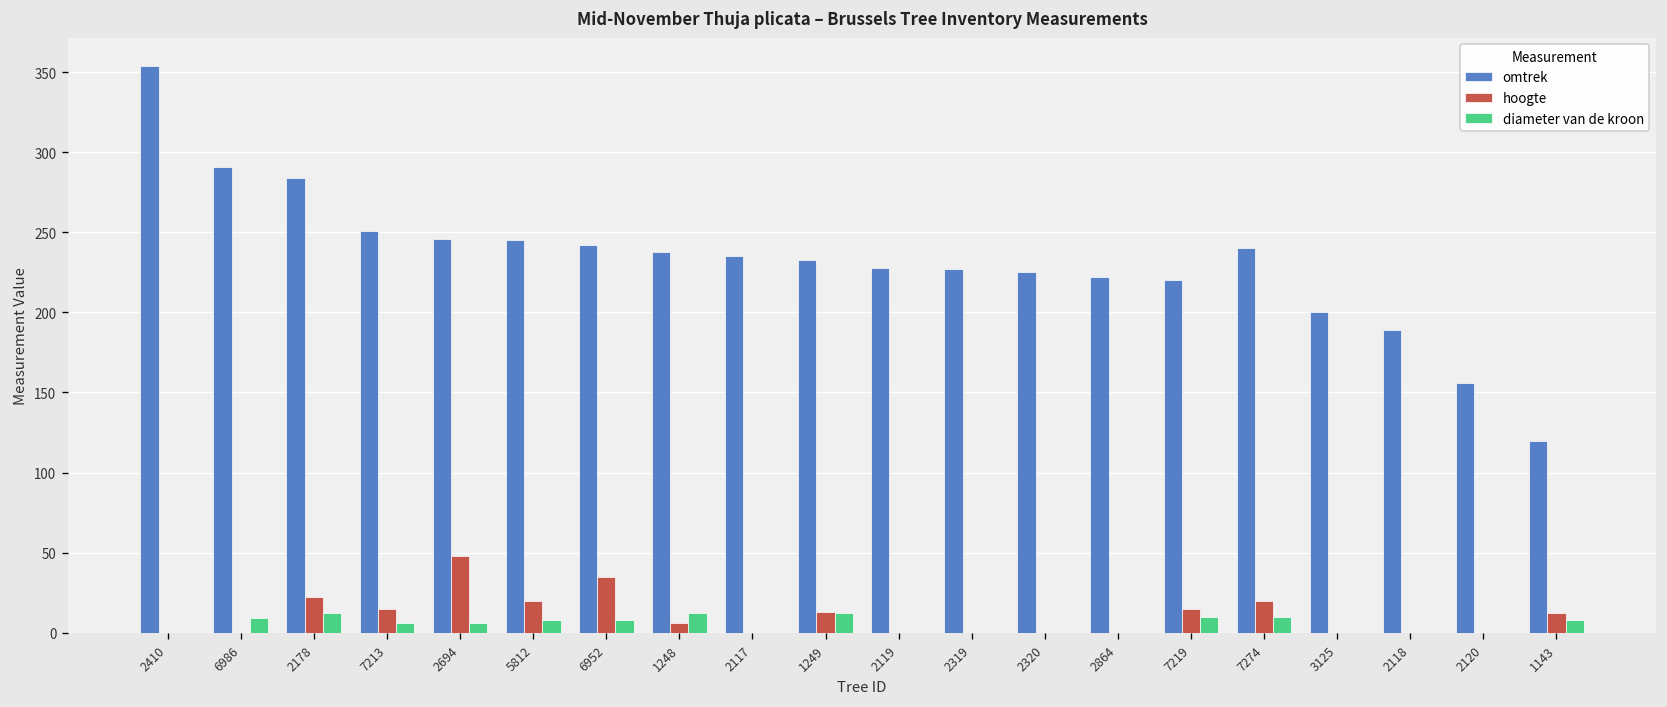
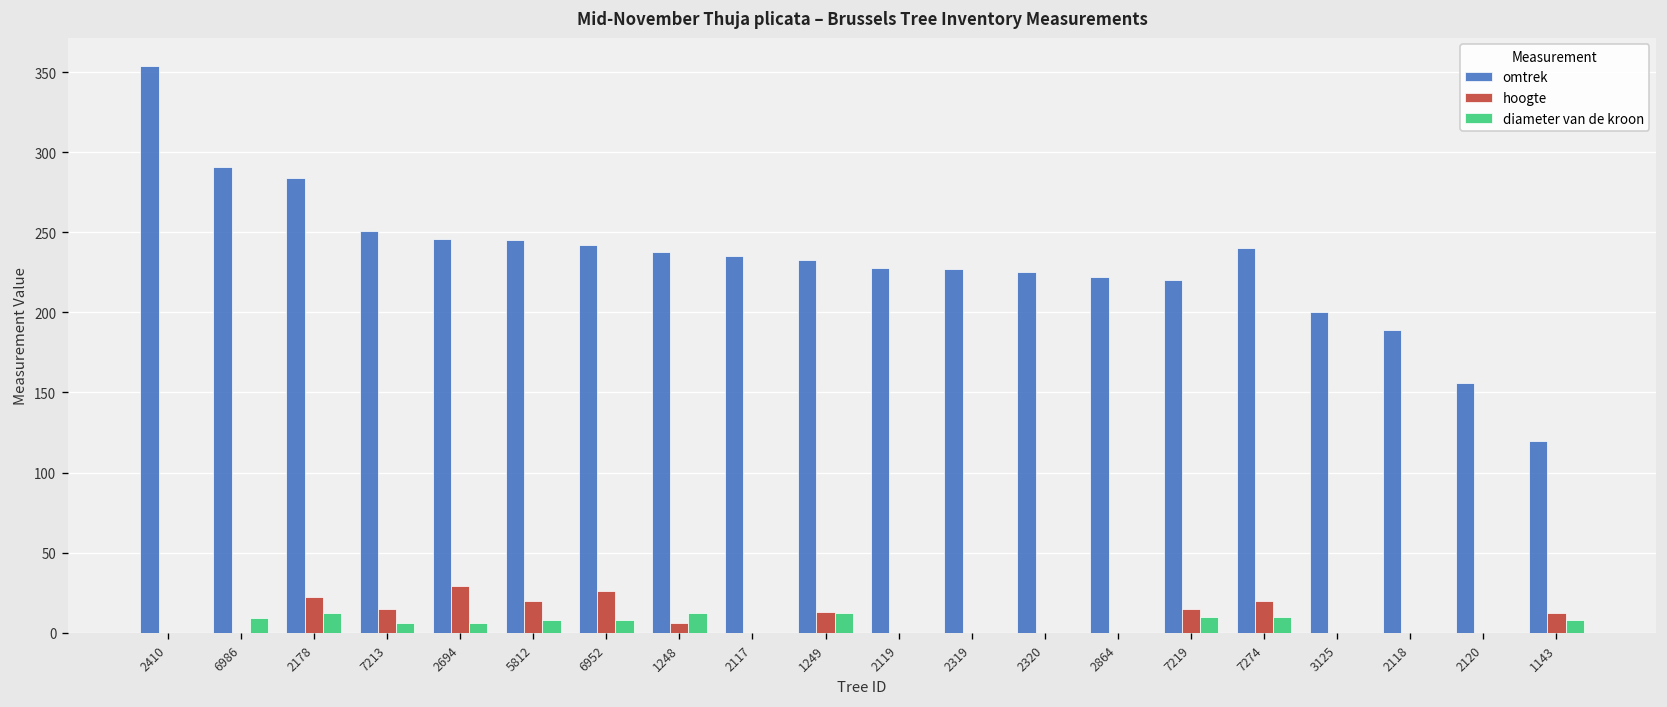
  {
    "omtrek": {
      "2410": 354,
      "6986": 291,
      "2178": 284,
      "7213": 251,
      "2694": 246,
      "5812": 245,
      "6952": 242,
      "1248": 238,
      "2117": 235,
      "1249": 233,
      "2119": 228,
      "2319": 227,
      "2320": 225,
      "2864": 222,
      "7219": 220,
      "7274": 240,
      "3125": 200,
      "2118": 189,
      "2120": 156,
      "1143": 120
    },
    "hoogte": {
      "2410": 0,
      "6986": 0,
      "2178": 22,
      "7213": 15,
-     "2694": 48,
+     "2694": 29,
      "5812": 20,
-     "6952": 35,
+     "6952": 26,
      "1248": 6,
      "2117": 0,
      "1249": 13,
      "2119": 0,
      "2319": 0,
      "2320": 0,
      "2864": 0,
      "7219": 15,
      "7274": 20,
      "3125": 0,
      "2118": 0,
      "2120": 0,
      "1143": 12
    },
    "diameter van de kroon": {
      "2410": 0,
      "6986": 9,
      "2178": 12,
      "7213": 6,
      "2694": 6,
      "5812": 8,
      "6952": 8,
      "1248": 12,
      "2117": 0,
      "1249": 12,
      "2119": 0,
      "2319": 0,
      "2320": 0,
      "2864": 0,
      "7219": 10,
      "7274": 10,
      "3125": 0,
      "2118": 0,
      "2120": 0,
      "1143": 8
    }
  }
